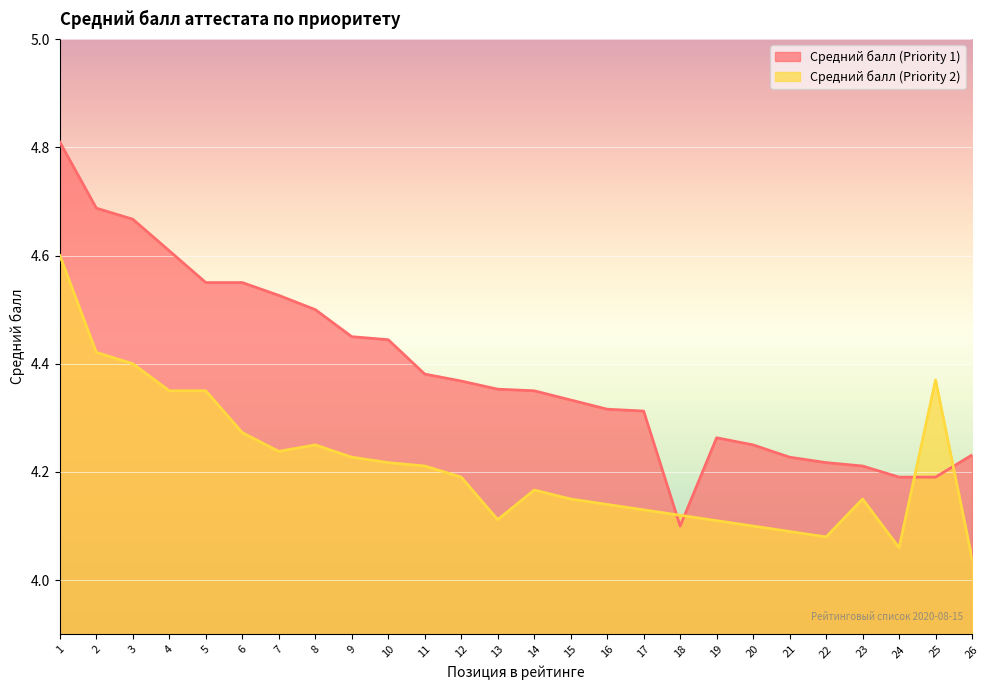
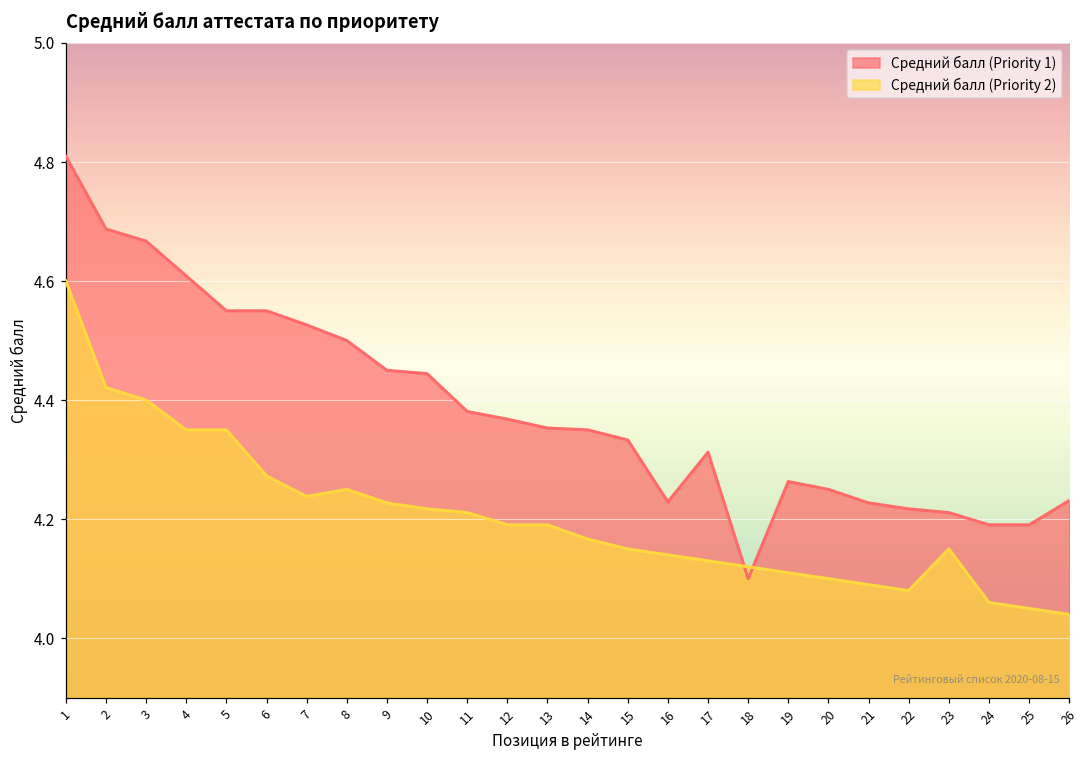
  {
    "Средний балл (Priority 1)": {
      "1": 4.81,
      "2": 4.69,
      "3": 4.67,
      "4": 4.61,
      "5": 4.55,
      "6": 4.55,
      "7": 4.53,
      "8": 4.50,
      "9": 4.45,
      "10": 4.44,
      "11": 4.38,
      "12": 4.37,
      "13": 4.35,
      "14": 4.35,
      "15": 4.33,
-     "16": 4.32,
+     "16": 4.23,
      "17": 4.31,
      "18": 4.10,
      "19": 4.26,
      "20": 4.25,
      "21": 4.23,
      "22": 4.22,
      "23": 4.21,
      "24": 4.19,
      "25": 4.19,
      "26": 4.23
    },
    "Средний балл (Priority 2)": {
      "1": 4.60,
      "2": 4.42,
      "3": 4.40,
      "4": 4.35,
      "5": 4.35,
      "6": 4.27,
      "7": 4.24,
      "8": 4.25,
      "9": 4.23,
      "10": 4.22,
      "11": 4.21,
      "12": 4.19,
-     "13": 4.11,
+     "13": 4.19,
      "14": 4.17,
      "15": 4.15,
      "16": 4.14,
      "17": 4.13,
      "18": 4.12,
      "19": 4.11,
      "20": 4.10,
      "21": 4.09,
      "22": 4.08,
      "23": 4.15,
      "24": 4.06,
-     "25": 4.37,
+     "25": 4.05,
      "26": 4.04
    }
  }
